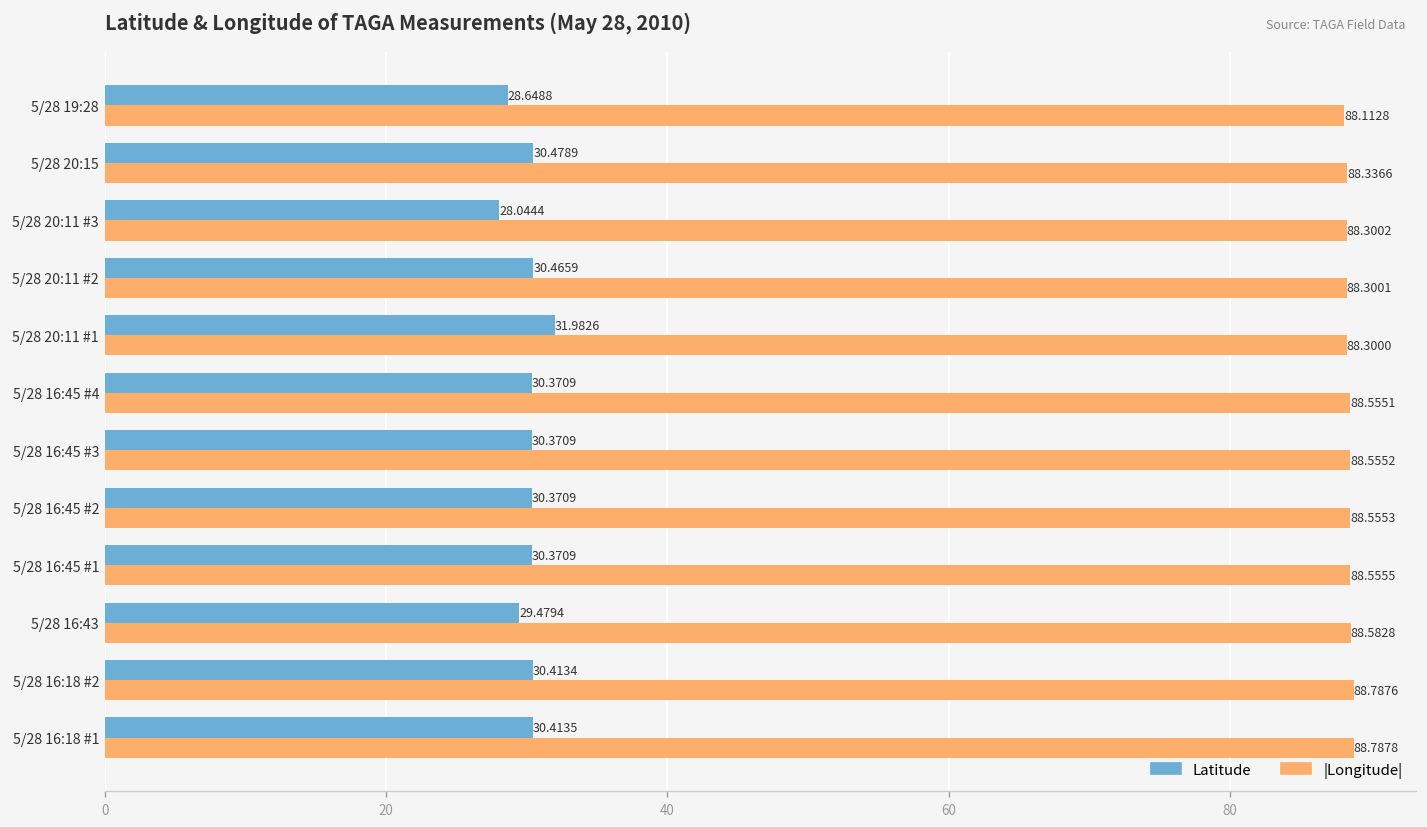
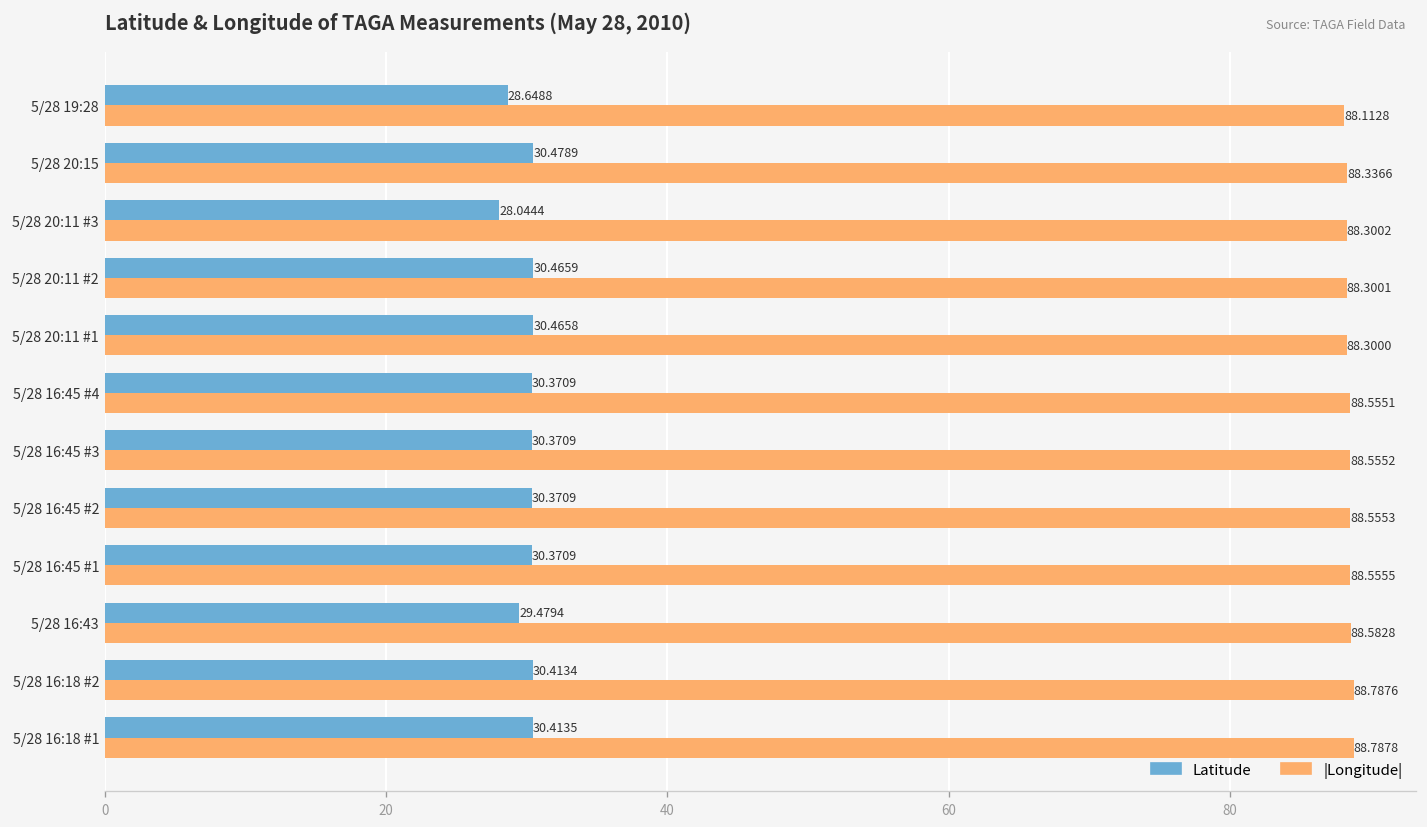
  {
    "Latitude": {
      "5/28 19:28": 28.6488,
      "5/28 20:15": 30.4789,
      "5/28 20:11 #3": 28.0444,
      "5/28 20:11 #2": 30.4659,
-     "5/28 20:11 #1": 31.9826,
+     "5/28 20:11 #1": 30.4658,
      "5/28 16:45 #4": 30.3709,
      "5/28 16:45 #3": 30.3709,
      "5/28 16:45 #2": 30.3709,
      "5/28 16:45 #1": 30.3709,
      "5/28 16:43": 29.4794,
      "5/28 16:18 #2": 30.4134,
      "5/28 16:18 #1": 30.4135
    },
    "|Longitude|": {
      "5/28 19:28": 88.1128,
      "5/28 20:15": 88.3366,
      "5/28 20:11 #3": 88.3002,
      "5/28 20:11 #2": 88.3001,
      "5/28 20:11 #1": 88.3000,
      "5/28 16:45 #4": 88.5551,
      "5/28 16:45 #3": 88.5552,
      "5/28 16:45 #2": 88.5553,
      "5/28 16:45 #1": 88.5555,
      "5/28 16:43": 88.5828,
      "5/28 16:18 #2": 88.7876,
      "5/28 16:18 #1": 88.7878
    }
  }
